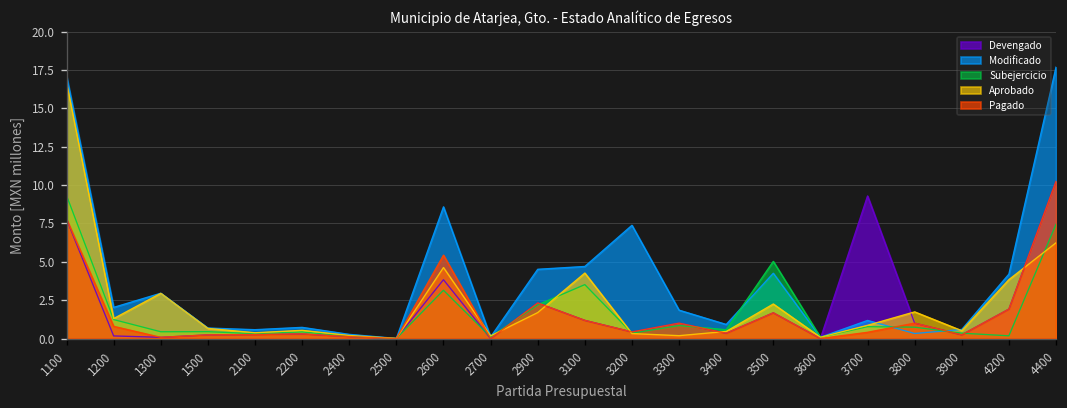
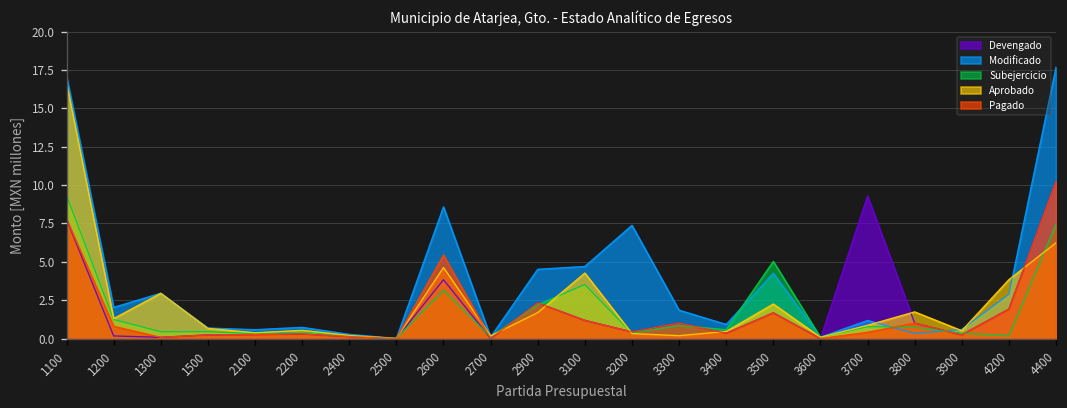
  {
    "Devengado": {
      "1200": 0.2,
      "2600": 3.8,
      "3700": 9.3
    },
    "Modificado": {
      "1100": 17.1,
      "1200": 2.0,
      "2100": 0.6,
      "2600": 8.6,
      "2900": 4.5,
      "3100": 4.7,
      "3200": 7.4,
      "3300": 1.8,
      "3400": 0.9,
      "3500": 4.3,
      "3700": 1.2,
      "3800": 0.3,
-     "4200": 4.2,
+     "4200": 2.9,
      "4400": 17.7
    },
    "Subejercicio": {
      "1100": 9.3,
      "1300": 0.4,
      "1500": 0.4,
      "2600": 3.1,
      "3100": 3.5,
      "3500": 5.0,
      "3800": 0.7,
      "4200": 0.2,
      "4400": 7.4
    },
    "Aprobado": {
      "1100": 16.7,
      "2600": 4.6,
      "2900": 1.7,
      "3100": 4.3,
      "3300": 0.2,
      "3500": 2.3,
      "3800": 1.7,
      "4200": 3.8,
      "4400": 6.2
    },
    "Pagado": {
      "1200": 0.8,
      "2600": 5.4,
      "3700": 0.4
    }
  }
